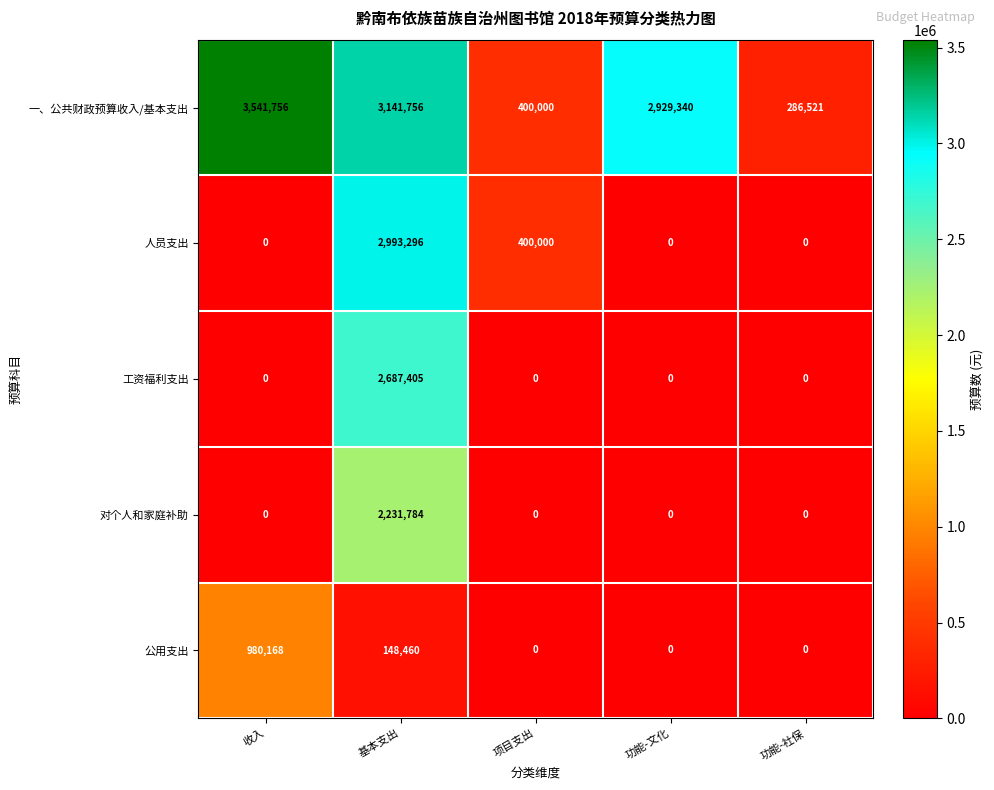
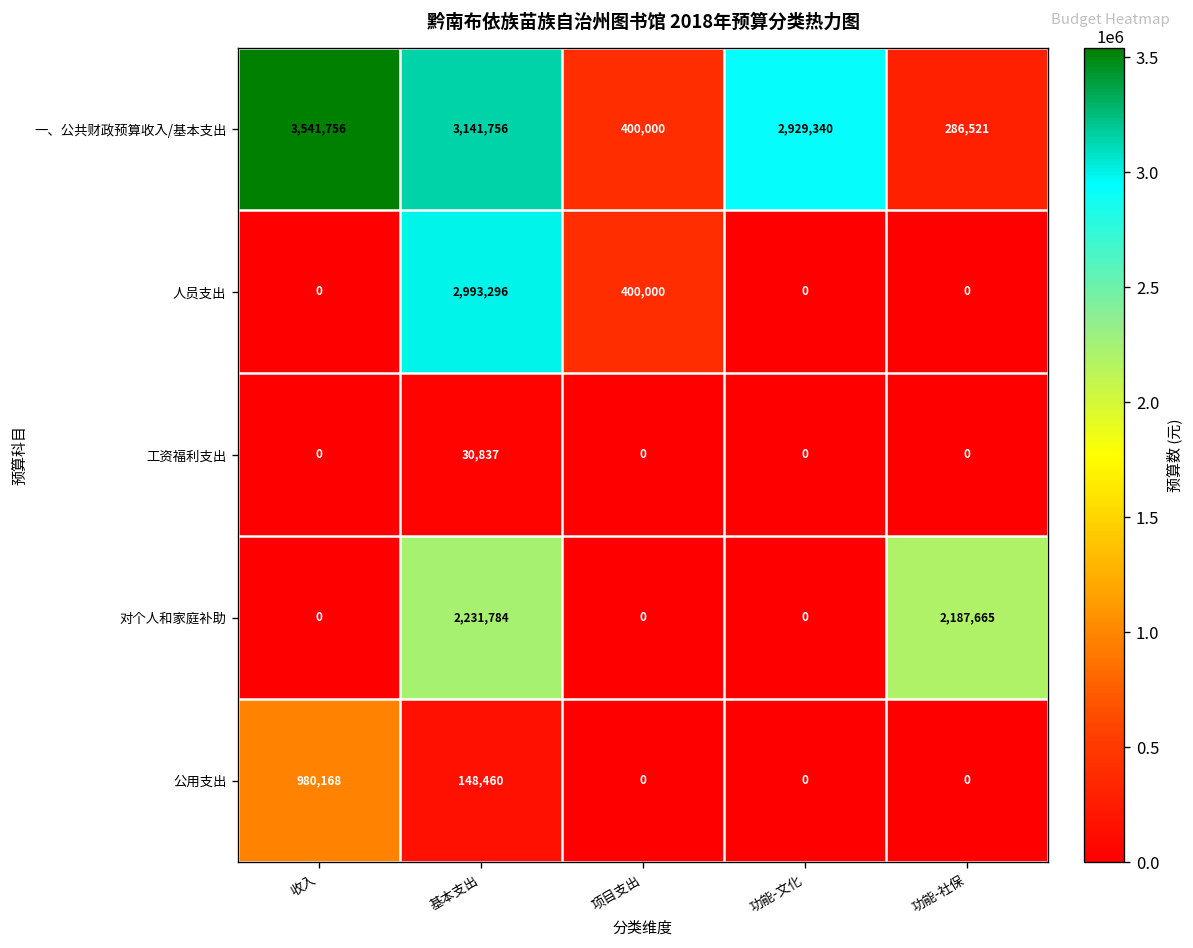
  {
    "一、公共财政预算收入/基本支出": {
      "收入": "3,541,756",
      "基本支出": "3,141,756",
      "项目支出": "400,000",
      "功能-文化": "2,929,340",
      "功能-社保": "286,521"
    },
    "人员支出": {
      "收入": "0",
      "基本支出": "2,993,296",
      "项目支出": "400,000",
      "功能-文化": "0",
      "功能-社保": "0"
    },
    "工资福利支出": {
      "收入": "0",
-     "基本支出": "2,687,405",
+     "基本支出": "30,837",
      "项目支出": "0",
      "功能-文化": "0",
      "功能-社保": "0"
    },
    "对个人和家庭补助": {
      "收入": "0",
      "基本支出": "2,231,784",
      "项目支出": "0",
      "功能-文化": "0",
-     "功能-社保": "0"
+     "功能-社保": "2,187,665"
    },
    "公用支出": {
      "收入": "980,168",
      "基本支出": "148,460",
      "项目支出": "0",
      "功能-文化": "0",
      "功能-社保": "0"
    }
  }
